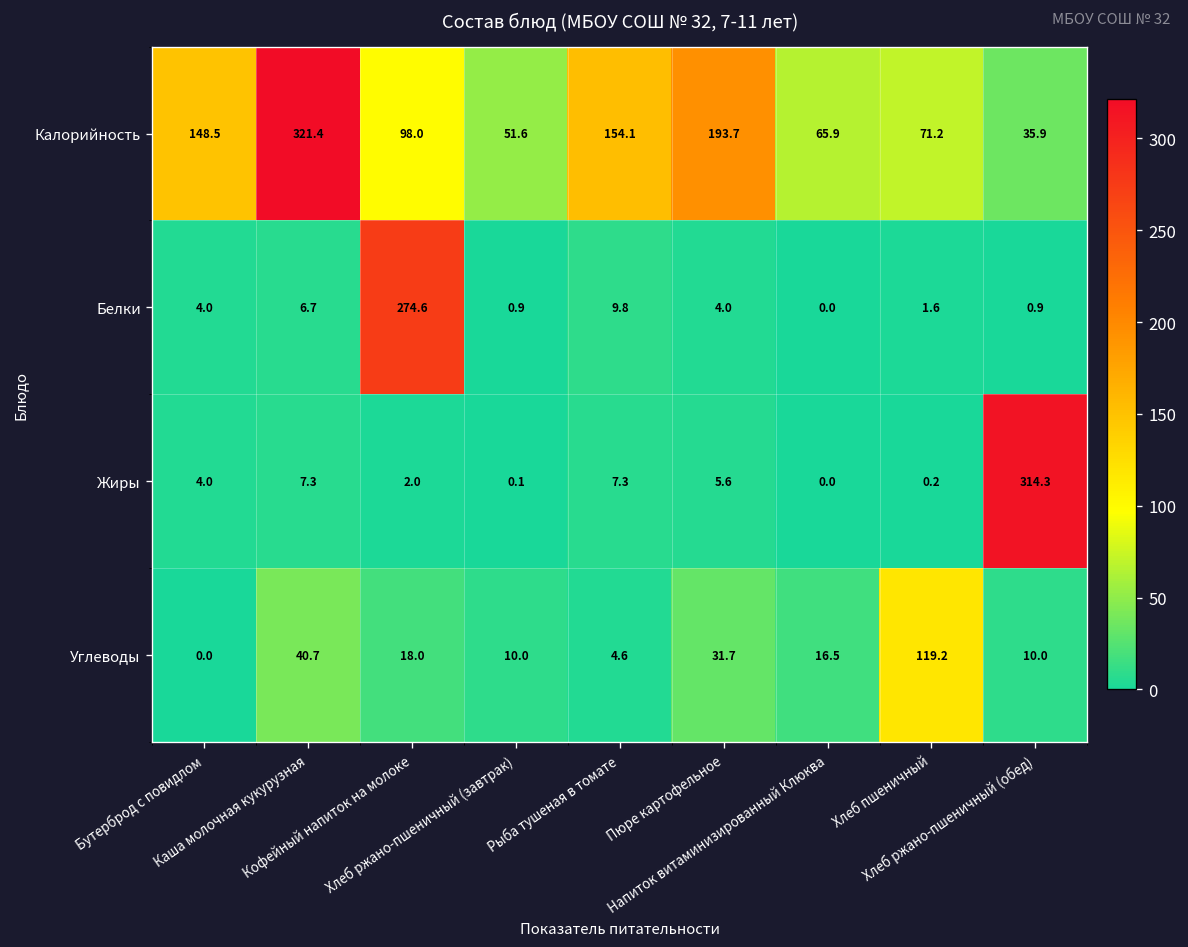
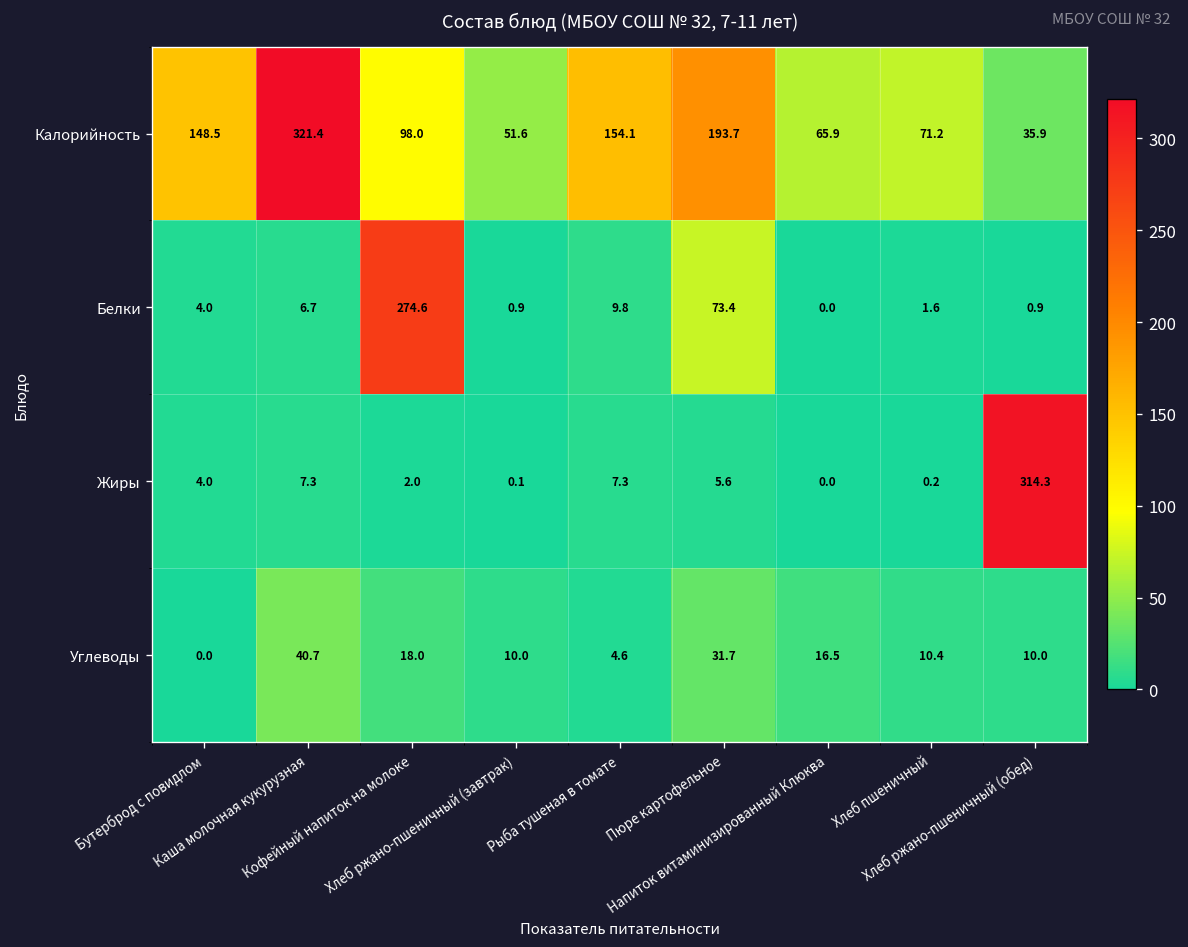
  {
    "Калорийность": {
      "Бутерброд с повидлом": 148.5,
      "Каша молочная кукурузная": 321.4,
      "Кофейный напиток на молоке": 98.0,
      "Хлеб ржано-пшеничный (завтрак)": 51.6,
      "Рыба тушеная в томате": 154.1,
      "Пюре картофельное": 193.7,
      "Напиток витаминизированный Клюква": 65.9,
      "Хлеб пшеничный": 71.2,
      "Хлеб ржано-пшеничный (обед)": 35.9
    },
    "Белки": {
      "Бутерброд с повидлом": 4.0,
      "Каша молочная кукурузная": 6.7,
      "Кофейный напиток на молоке": 274.6,
      "Хлеб ржано-пшеничный (завтрак)": 0.9,
      "Рыба тушеная в томате": 9.8,
-     "Пюре картофельное": 4.0,
+     "Пюре картофельное": 73.4,
      "Напиток витаминизированный Клюква": 0.0,
      "Хлеб пшеничный": 1.6,
      "Хлеб ржано-пшеничный (обед)": 0.9
    },
    "Жиры": {
      "Бутерброд с повидлом": 4.0,
      "Каша молочная кукурузная": 7.3,
      "Кофейный напиток на молоке": 2.0,
      "Хлеб ржано-пшеничный (завтрак)": 0.1,
      "Рыба тушеная в томате": 7.3,
      "Пюре картофельное": 5.6,
      "Напиток витаминизированный Клюква": 0.0,
      "Хлеб пшеничный": 0.2,
      "Хлеб ржано-пшеничный (обед)": 314.3
    },
    "Углеводы": {
      "Бутерброд с повидлом": 0.0,
      "Каша молочная кукурузная": 40.7,
      "Кофейный напиток на молоке": 18.0,
      "Хлеб ржано-пшеничный (завтрак)": 10.0,
      "Рыба тушеная в томате": 4.6,
      "Пюре картофельное": 31.7,
      "Напиток витаминизированный Клюква": 16.5,
-     "Хлеб пшеничный": 119.2,
+     "Хлеб пшеничный": 10.4,
      "Хлеб ржано-пшеничный (обед)": 10.0
    }
  }
